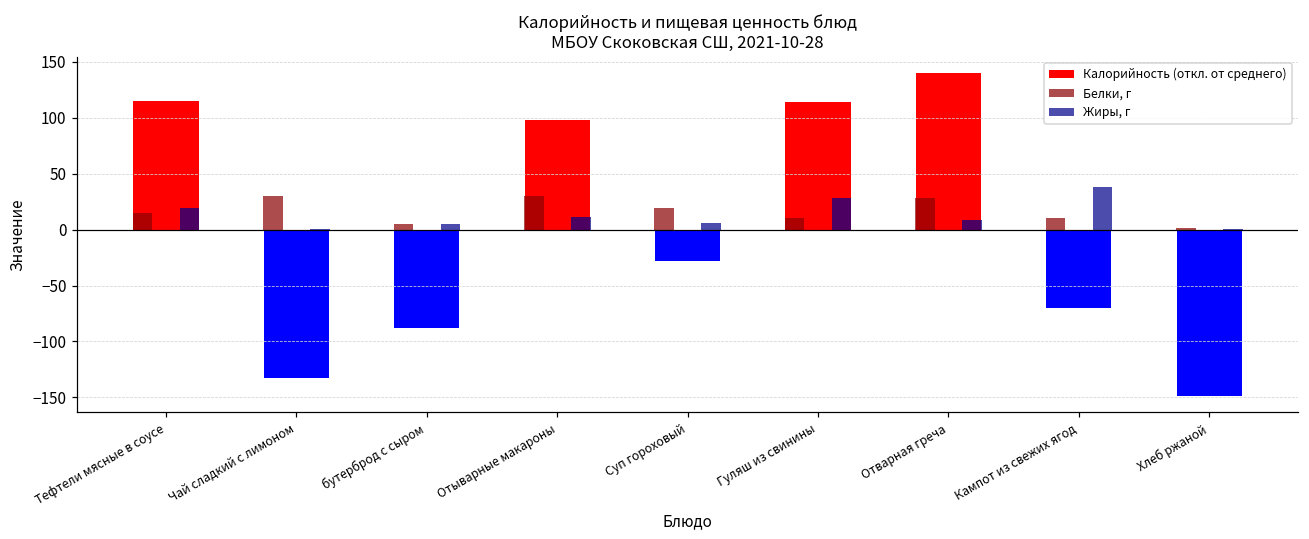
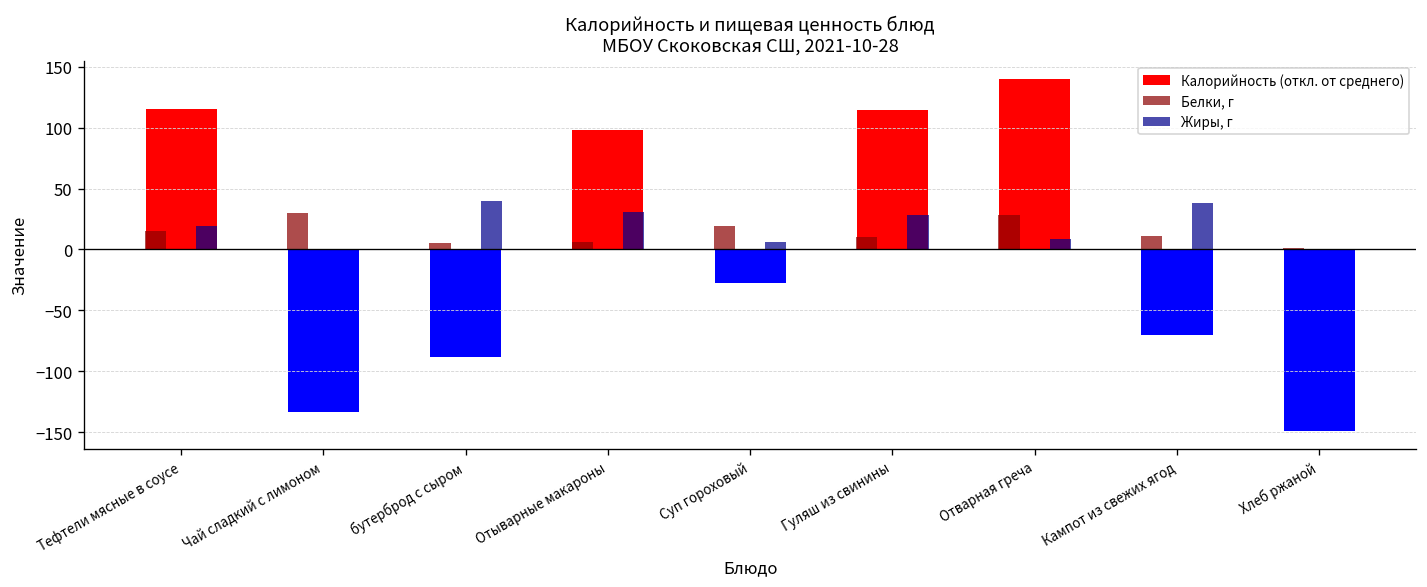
  {
    "Калорийность (откл. от среднего)": {
      "Тефтели мясные в соусе": 115,
      "Чай сладкий с лимоном": -133,
      "бутерброд с сыром": -88,
      "Отыварные макароны": 98,
      "Суп гороховый": -28,
      "Гуляш из свинины": 114,
      "Отварная греча": 140,
      "Кампот из свежих ягод": -70,
      "Хлеб ржаной": -149
    },
    "Белки, г": {
      "Чай сладкий с лимоном": 30,
      "бутерброд с сыром": 5,
-     "Отыварные макароны": 30,
+     "Отыварные макароны": 6,
      "Суп гороховый": 19,
      "Кампот из свежих ягод": 11
    },
    "Жиры, г": {
-     "бутерброд с сыром": 5,
-     "Отыварные макароны": 11,
+     "бутерброд с сыром": 40,
+     "Отыварные макароны": 31,
      "Суп гороховый": 6,
      "Кампот из свежих ягод": 38
    }
  }
